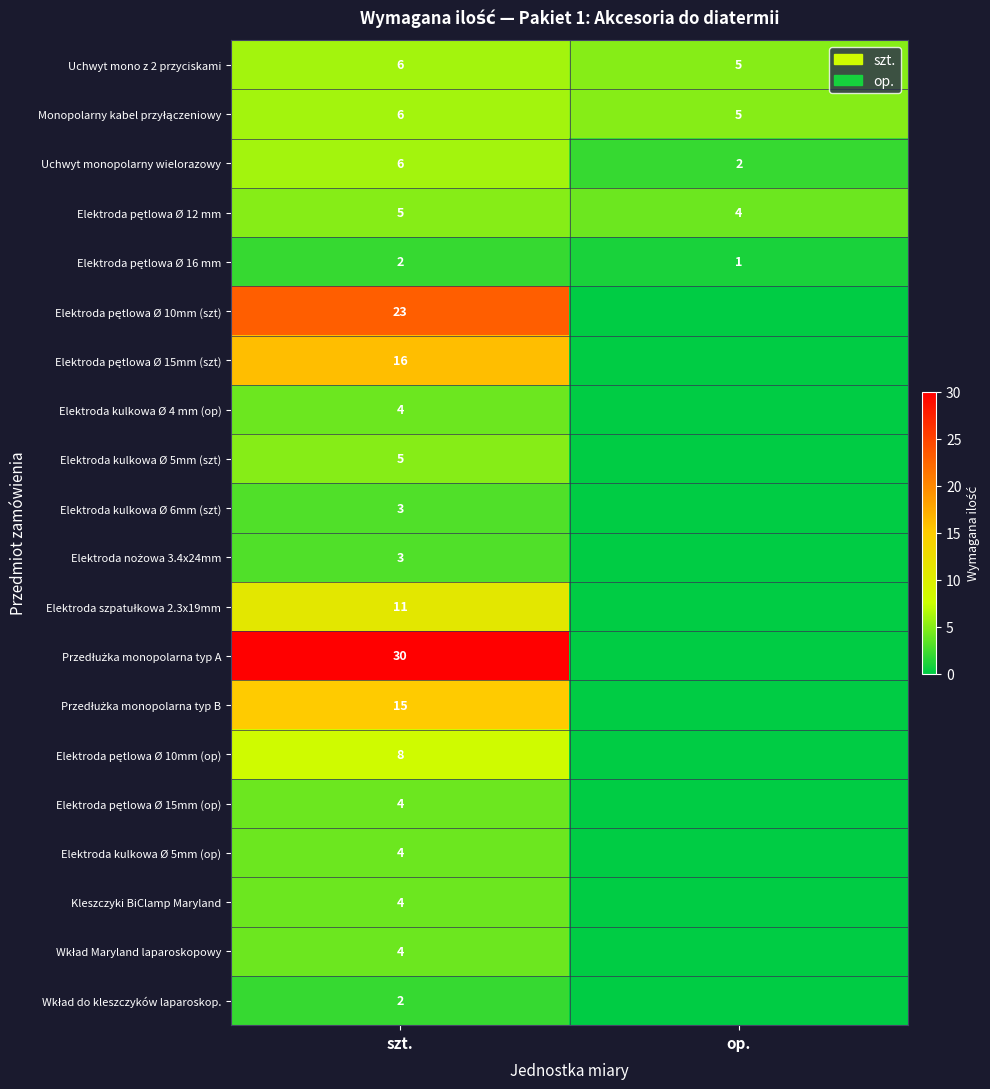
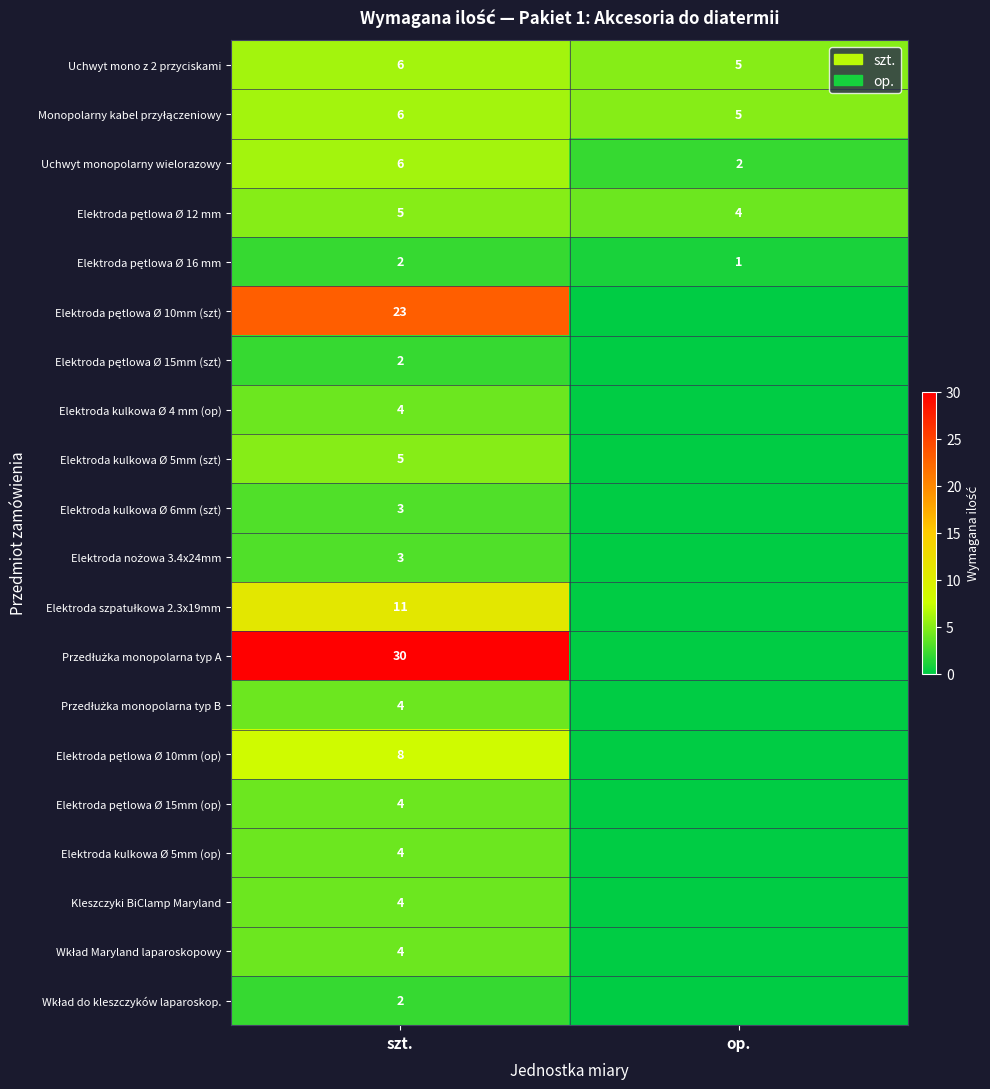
  {
    "Uchwyt mono z 2 przyciskami": {
      "szt.": 6,
      "op.": 5
    },
    "Monopolarny kabel przyłączeniowy": {
      "szt.": 6,
      "op.": 5
    },
    "Uchwyt monopolarny wielorazowy": {
      "szt.": 6,
      "op.": 2
    },
    "Elektroda pętlowa Ø 12 mm": {
      "szt.": 5,
      "op.": 4
    },
    "Elektroda pętlowa Ø 16 mm": {
      "szt.": 2,
      "op.": 1
    },
    "Elektroda pętlowa Ø 10mm (szt)": {
      "szt.": 23
    },
    "Elektroda pętlowa Ø 15mm (szt)": {
-     "szt.": 16
+     "szt.": 2
    },
    "Elektroda kulkowa Ø 4 mm (op)": {
      "szt.": 4
    },
    "Elektroda kulkowa Ø 5mm (szt)": {
      "szt.": 5
    },
    "Elektroda kulkowa Ø 6mm (szt)": {
      "szt.": 3
    },
    "Elektroda nożowa 3.4x24mm": {
      "szt.": 3
    },
    "Elektroda szpatułkowa 2.3x19mm": {
      "szt.": 11
    },
    "Przedłużka monopolarna typ A": {
      "szt.": 30
    },
    "Przedłużka monopolarna typ B": {
-     "szt.": 15
+     "szt.": 4
    },
    "Elektroda pętlowa Ø 10mm (op)": {
      "szt.": 8
    },
    "Elektroda pętlowa Ø 15mm (op)": {
      "szt.": 4
    },
    "Elektroda kulkowa Ø 5mm (op)": {
      "szt.": 4
    },
    "Kleszczyki BiClamp Maryland": {
      "szt.": 4
    },
    "Wkład Maryland laparoskopowy": {
      "szt.": 4
    },
    "Wkład do kleszczyków laparoskop.": {
      "szt.": 2
    }
  }
